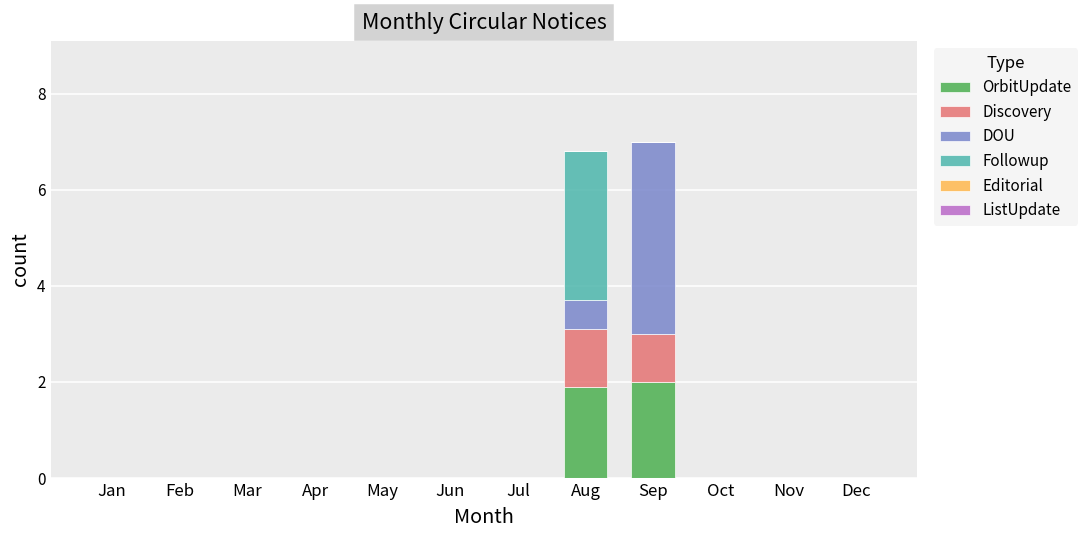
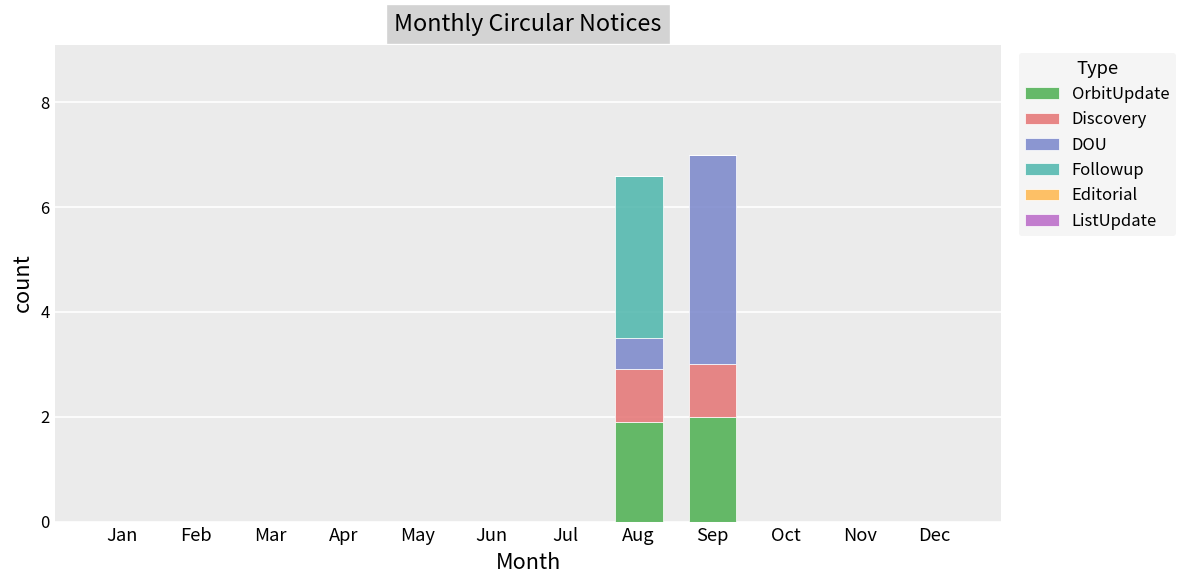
  {
    "OrbitUpdate": {
      "Jan": 0.0,
      "Feb": 0.0,
      "Mar": 0.0,
      "Apr": 0.0,
      "May": 0.0,
      "Jun": 0.0,
      "Jul": 0.0,
      "Aug": 1.9,
      "Sep": 2.0,
      "Oct": 0.0,
      "Nov": 0.0,
      "Dec": 0.0
    },
    "Discovery": {
      "Jan": 0.0,
      "Feb": 0.0,
      "Mar": 0.0,
      "Apr": 0.0,
      "May": 0.0,
      "Jun": 0.0,
      "Jul": 0.0,
-     "Aug": 1.2,
+     "Aug": 1.0,
      "Sep": 1.0,
      "Oct": 0.0,
      "Nov": 0.0,
      "Dec": 0.0
    },
    "DOU": {
      "Jan": 0.0,
      "Feb": 0.0,
      "Mar": 0.0,
      "Apr": 0.0,
      "May": 0.0,
      "Jun": 0.0,
      "Jul": 0.0,
      "Aug": 0.6,
      "Sep": 4.0,
      "Oct": 0.0,
      "Nov": 0.0,
      "Dec": 0.0
    },
    "ListUpdate": {
      "Jan": 0.0,
      "Feb": 0.0,
      "Mar": 0.0,
      "Apr": 0.0,
      "May": 0.0,
      "Jun": 0.0,
      "Jul": 0.0,
      "Sep": 0.0,
      "Oct": 0.0,
      "Nov": 0.0,
      "Dec": 0.0
    }
  }
